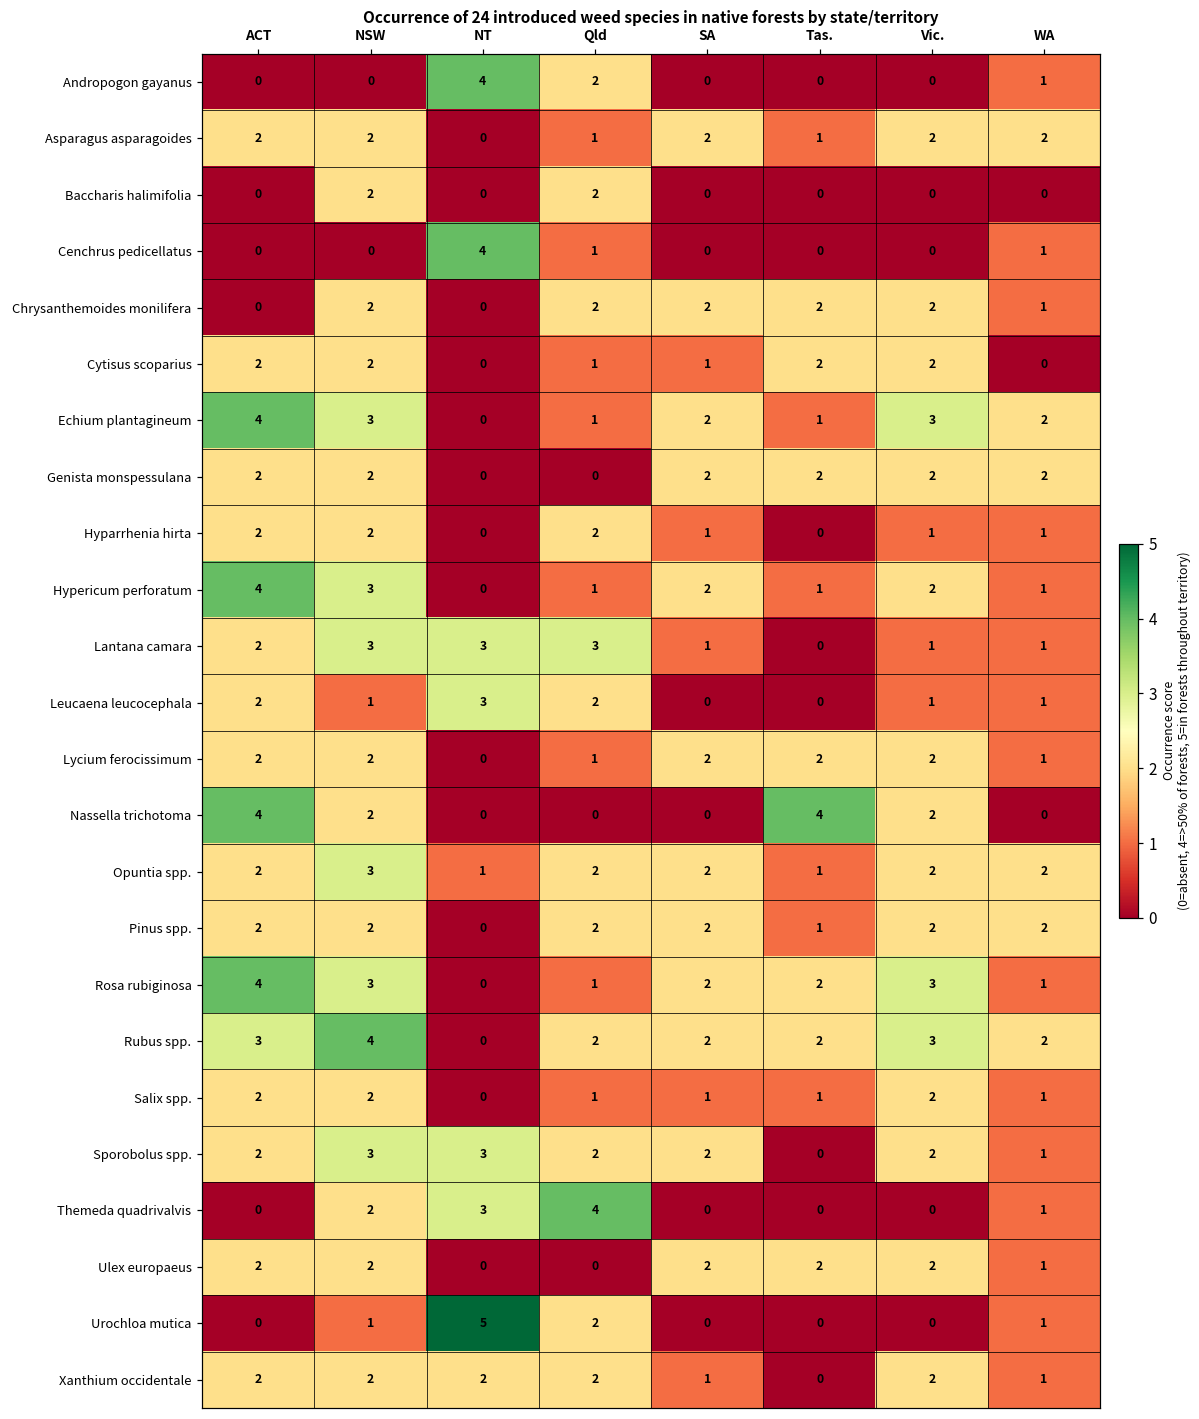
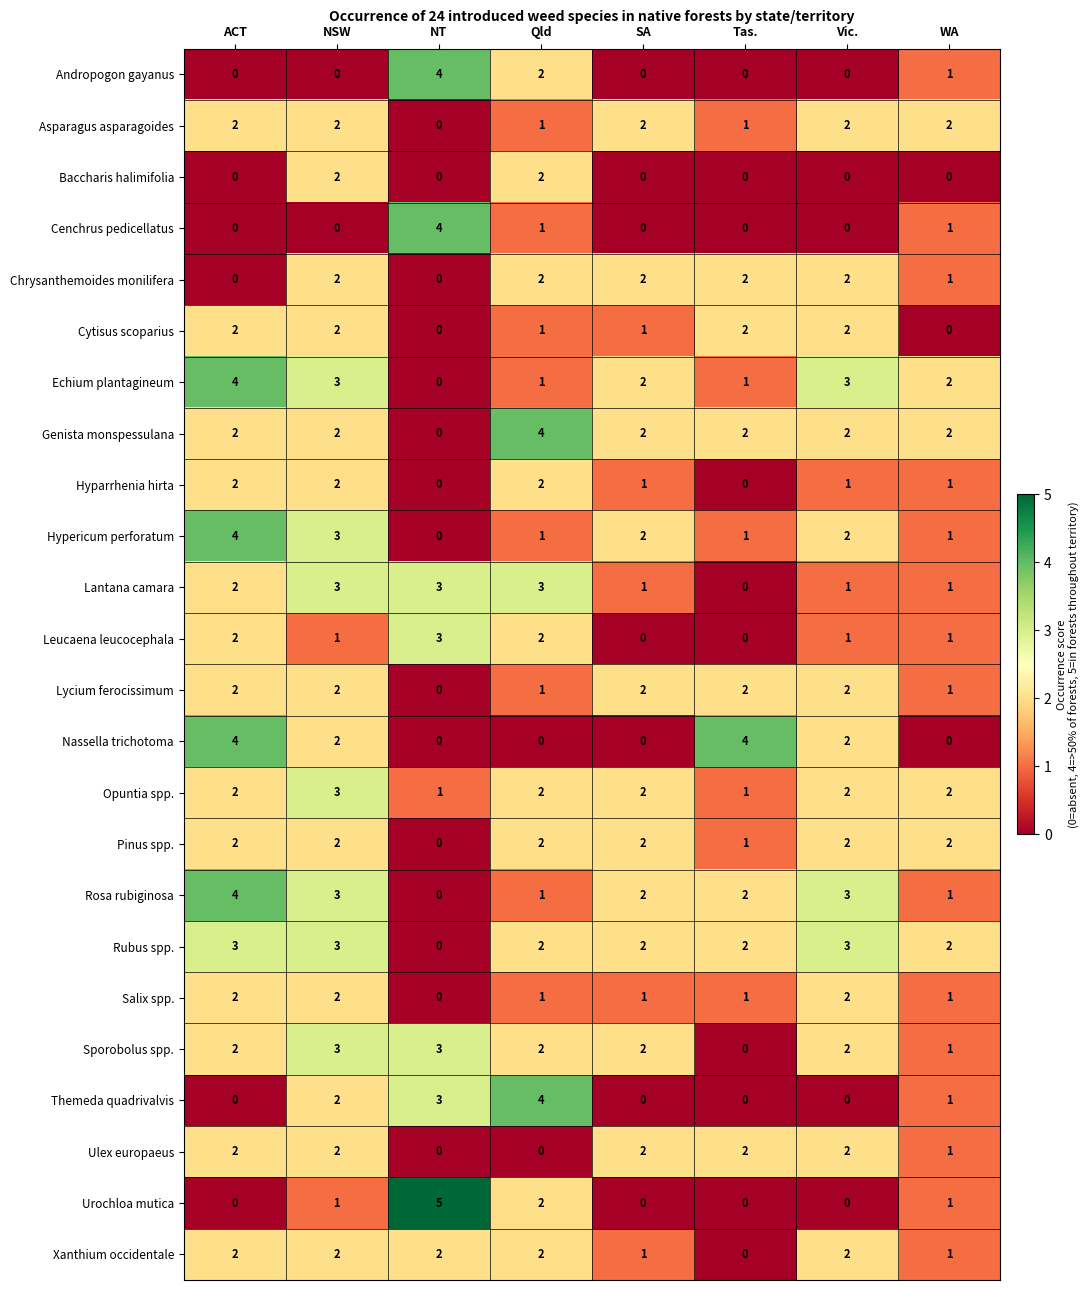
  {
    "Andropogon gayanus": {
      "ACT": 0,
      "NSW": 0,
      "NT": 4,
      "Qld": 2,
      "SA": 0,
      "Tas.": 0,
      "Vic.": 0,
      "WA": 1
    },
    "Asparagus asparagoides": {
      "ACT": 2,
      "NSW": 2,
      "NT": 0,
      "Qld": 1,
      "SA": 2,
      "Tas.": 1,
      "Vic.": 2,
      "WA": 2
    },
    "Baccharis halimifolia": {
      "ACT": 0,
      "NSW": 2,
      "NT": 0,
      "Qld": 2,
      "SA": 0,
      "Tas.": 0,
      "Vic.": 0,
      "WA": 0
    },
    "Cenchrus pedicellatus": {
      "ACT": 0,
      "NSW": 0,
      "NT": 4,
      "Qld": 1,
      "SA": 0,
      "Tas.": 0,
      "Vic.": 0,
      "WA": 1
    },
    "Chrysanthemoides monilifera": {
      "ACT": 0,
      "NSW": 2,
      "NT": 0,
      "Qld": 2,
      "SA": 2,
      "Tas.": 2,
      "Vic.": 2,
      "WA": 1
    },
    "Cytisus scoparius": {
      "ACT": 2,
      "NSW": 2,
      "NT": 0,
      "Qld": 1,
      "SA": 1,
      "Tas.": 2,
      "Vic.": 2,
      "WA": 0
    },
    "Echium plantagineum": {
      "ACT": 4,
      "NSW": 3,
      "NT": 0,
      "Qld": 1,
      "SA": 2,
      "Tas.": 1,
      "Vic.": 3,
      "WA": 2
    },
    "Genista monspessulana": {
      "ACT": 2,
      "NSW": 2,
      "NT": 0,
-     "Qld": 0,
+     "Qld": 4,
      "SA": 2,
      "Tas.": 2,
      "Vic.": 2,
      "WA": 2
    },
    "Hyparrhenia hirta": {
      "ACT": 2,
      "NSW": 2,
      "NT": 0,
      "Qld": 2,
      "SA": 1,
      "Tas.": 0,
      "Vic.": 1,
      "WA": 1
    },
    "Hypericum perforatum": {
      "ACT": 4,
      "NSW": 3,
      "NT": 0,
      "Qld": 1,
      "SA": 2,
      "Tas.": 1,
      "Vic.": 2,
      "WA": 1
    },
    "Lantana camara": {
      "ACT": 2,
      "NSW": 3,
      "NT": 3,
      "Qld": 3,
      "SA": 1,
      "Tas.": 0,
      "Vic.": 1,
      "WA": 1
    },
    "Leucaena leucocephala": {
      "ACT": 2,
      "NSW": 1,
      "NT": 3,
      "Qld": 2,
      "SA": 0,
      "Tas.": 0,
      "Vic.": 1,
      "WA": 1
    },
    "Lycium ferocissimum": {
      "ACT": 2,
      "NSW": 2,
      "NT": 0,
      "Qld": 1,
      "SA": 2,
      "Tas.": 2,
      "Vic.": 2,
      "WA": 1
    },
    "Nassella trichotoma": {
      "ACT": 4,
      "NSW": 2,
      "NT": 0,
      "Qld": 0,
      "SA": 0,
      "Tas.": 4,
      "Vic.": 2,
      "WA": 0
    },
    "Opuntia spp.": {
      "ACT": 2,
      "NSW": 3,
      "NT": 1,
      "Qld": 2,
      "SA": 2,
      "Tas.": 1,
      "Vic.": 2,
      "WA": 2
    },
    "Pinus spp.": {
      "ACT": 2,
      "NSW": 2,
      "NT": 0,
      "Qld": 2,
      "SA": 2,
      "Tas.": 1,
      "Vic.": 2,
      "WA": 2
    },
    "Rosa rubiginosa": {
      "ACT": 4,
      "NSW": 3,
      "NT": 0,
      "Qld": 1,
      "SA": 2,
      "Tas.": 2,
      "Vic.": 3,
      "WA": 1
    },
    "Rubus spp.": {
      "ACT": 3,
-     "NSW": 4,
+     "NSW": 3,
      "NT": 0,
      "Qld": 2,
      "SA": 2,
      "Tas.": 2,
      "Vic.": 3,
      "WA": 2
    },
    "Salix spp.": {
      "ACT": 2,
      "NSW": 2,
      "NT": 0,
      "Qld": 1,
      "SA": 1,
      "Tas.": 1,
      "Vic.": 2,
      "WA": 1
    },
    "Sporobolus spp.": {
      "ACT": 2,
      "NSW": 3,
      "NT": 3,
      "Qld": 2,
      "SA": 2,
      "Tas.": 0,
      "Vic.": 2,
      "WA": 1
    },
    "Themeda quadrivalvis": {
      "ACT": 0,
      "NSW": 2,
      "NT": 3,
      "Qld": 4,
      "SA": 0,
      "Tas.": 0,
      "Vic.": 0,
      "WA": 1
    },
    "Ulex europaeus": {
      "ACT": 2,
      "NSW": 2,
      "NT": 0,
      "Qld": 0,
      "SA": 2,
      "Tas.": 2,
      "Vic.": 2,
      "WA": 1
    },
    "Urochloa mutica": {
      "ACT": 0,
      "NSW": 1,
      "NT": 5,
      "Qld": 2,
      "SA": 0,
      "Tas.": 0,
      "Vic.": 0,
      "WA": 1
    },
    "Xanthium occidentale": {
      "ACT": 2,
      "NSW": 2,
      "NT": 2,
      "Qld": 2,
      "SA": 1,
      "Tas.": 0,
      "Vic.": 2,
      "WA": 1
    }
  }
